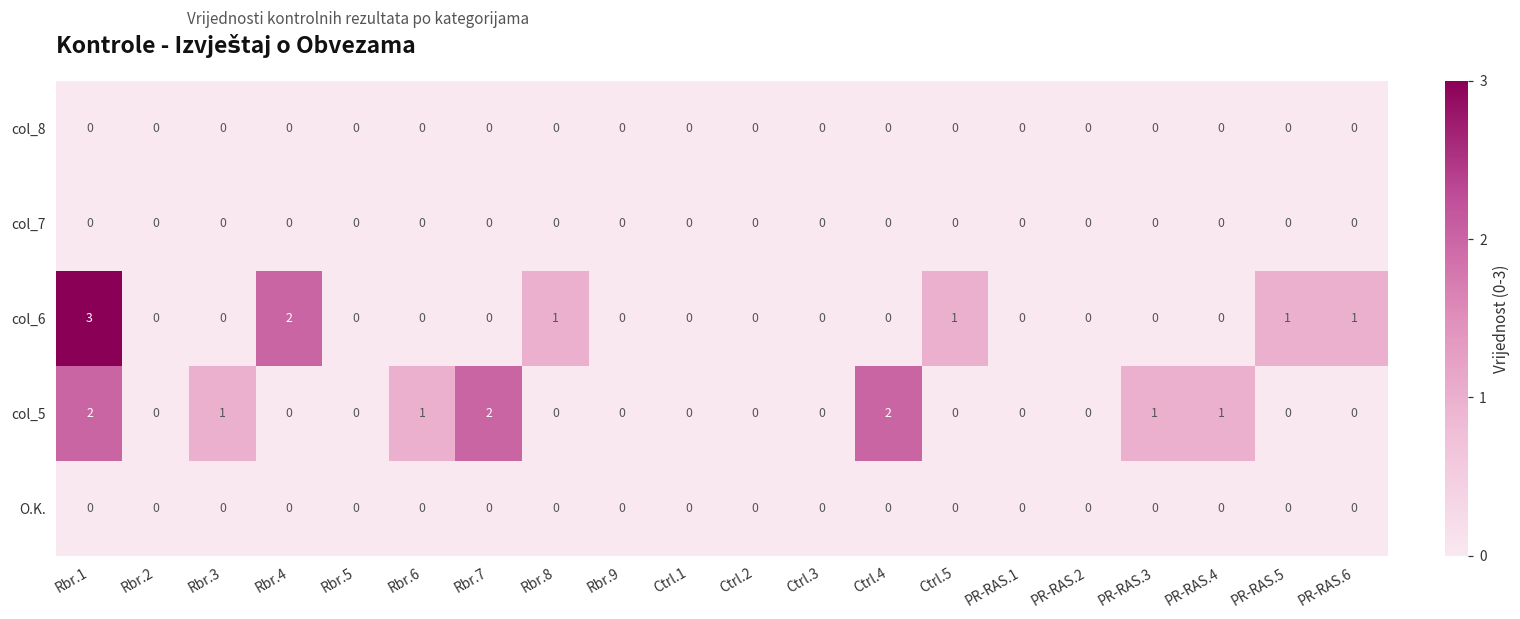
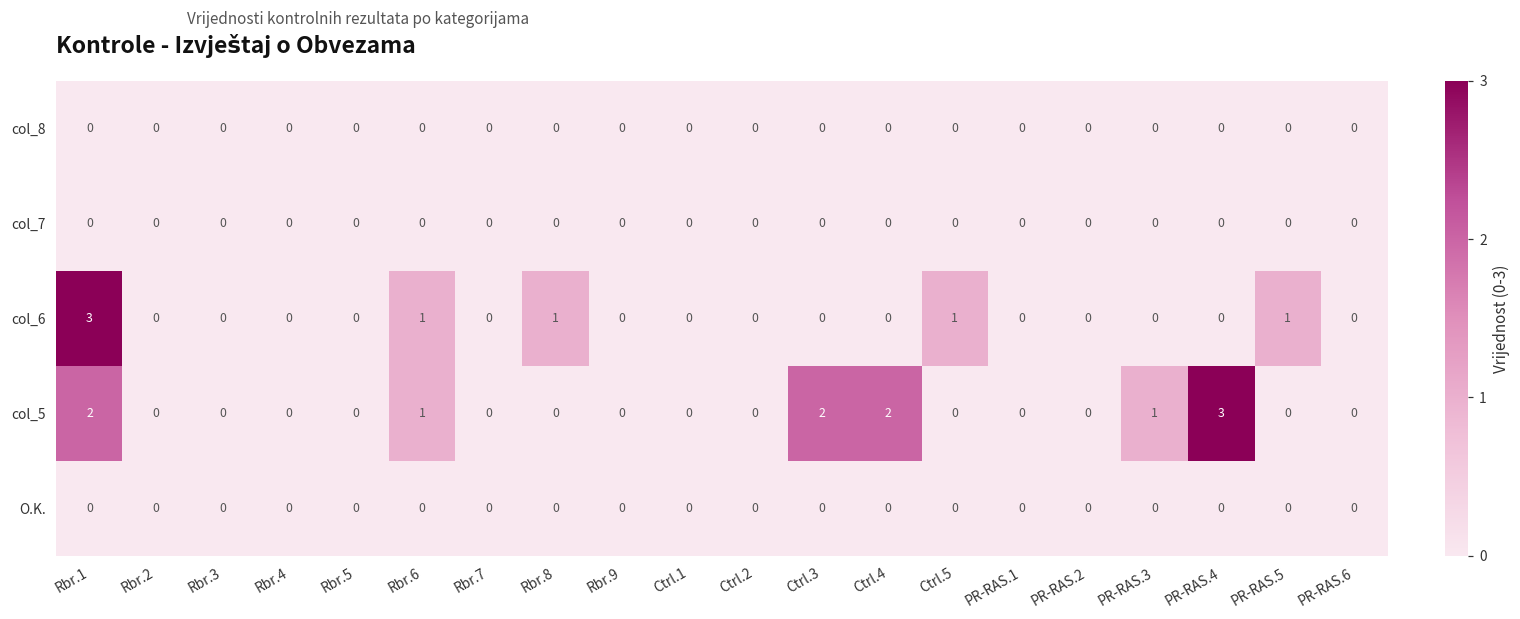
  {
    "col_8": {
      "Rbr.1": 0,
      "Rbr.2": 0,
      "Rbr.3": 0,
      "Rbr.4": 0,
      "Rbr.5": 0,
      "Rbr.6": 0,
      "Rbr.7": 0,
      "Rbr.8": 0,
      "Rbr.9": 0,
      "Ctrl.1": 0,
      "Ctrl.2": 0,
      "Ctrl.3": 0,
      "Ctrl.4": 0,
      "Ctrl.5": 0,
      "PR-RAS.1": 0,
      "PR-RAS.2": 0,
      "PR-RAS.3": 0,
      "PR-RAS.4": 0,
      "PR-RAS.5": 0,
      "PR-RAS.6": 0
    },
    "col_7": {
      "Rbr.1": 0,
      "Rbr.2": 0,
      "Rbr.3": 0,
      "Rbr.4": 0,
      "Rbr.5": 0,
      "Rbr.6": 0,
      "Rbr.7": 0,
      "Rbr.8": 0,
      "Rbr.9": 0,
      "Ctrl.1": 0,
      "Ctrl.2": 0,
      "Ctrl.3": 0,
      "Ctrl.4": 0,
      "Ctrl.5": 0,
      "PR-RAS.1": 0,
      "PR-RAS.2": 0,
      "PR-RAS.3": 0,
      "PR-RAS.4": 0,
      "PR-RAS.5": 0,
      "PR-RAS.6": 0
    },
    "col_6": {
      "Rbr.1": 3,
      "Rbr.2": 0,
      "Rbr.3": 0,
-     "Rbr.4": 2,
+     "Rbr.4": 0,
      "Rbr.5": 0,
-     "Rbr.6": 0,
+     "Rbr.6": 1,
      "Rbr.7": 0,
      "Rbr.8": 1,
      "Rbr.9": 0,
      "Ctrl.1": 0,
      "Ctrl.2": 0,
      "Ctrl.3": 0,
      "Ctrl.4": 0,
      "Ctrl.5": 1,
      "PR-RAS.1": 0,
      "PR-RAS.2": 0,
      "PR-RAS.3": 0,
      "PR-RAS.4": 0,
      "PR-RAS.5": 1,
-     "PR-RAS.6": 1
+     "PR-RAS.6": 0
    },
    "col_5": {
      "Rbr.1": 2,
      "Rbr.2": 0,
-     "Rbr.3": 1,
+     "Rbr.3": 0,
      "Rbr.4": 0,
      "Rbr.5": 0,
      "Rbr.6": 1,
-     "Rbr.7": 2,
+     "Rbr.7": 0,
      "Rbr.8": 0,
      "Rbr.9": 0,
      "Ctrl.1": 0,
      "Ctrl.2": 0,
-     "Ctrl.3": 0,
+     "Ctrl.3": 2,
      "Ctrl.4": 2,
      "Ctrl.5": 0,
      "PR-RAS.1": 0,
      "PR-RAS.2": 0,
      "PR-RAS.3": 1,
-     "PR-RAS.4": 1,
+     "PR-RAS.4": 3,
      "PR-RAS.5": 0,
      "PR-RAS.6": 0
    },
    "O.K.": {
      "Rbr.1": 0,
      "Rbr.2": 0,
      "Rbr.3": 0,
      "Rbr.4": 0,
      "Rbr.5": 0,
      "Rbr.6": 0,
      "Rbr.7": 0,
      "Rbr.8": 0,
      "Rbr.9": 0,
      "Ctrl.1": 0,
      "Ctrl.2": 0,
      "Ctrl.3": 0,
      "Ctrl.4": 0,
      "Ctrl.5": 0,
      "PR-RAS.1": 0,
      "PR-RAS.2": 0,
      "PR-RAS.3": 0,
      "PR-RAS.4": 0,
      "PR-RAS.5": 0,
      "PR-RAS.6": 0
    }
  }
